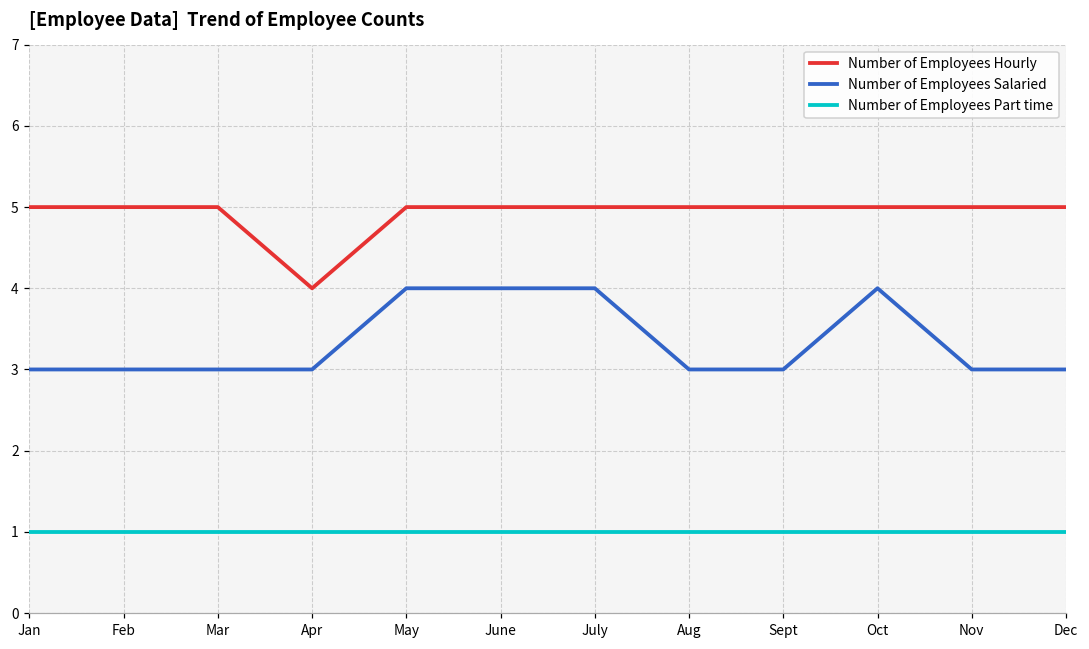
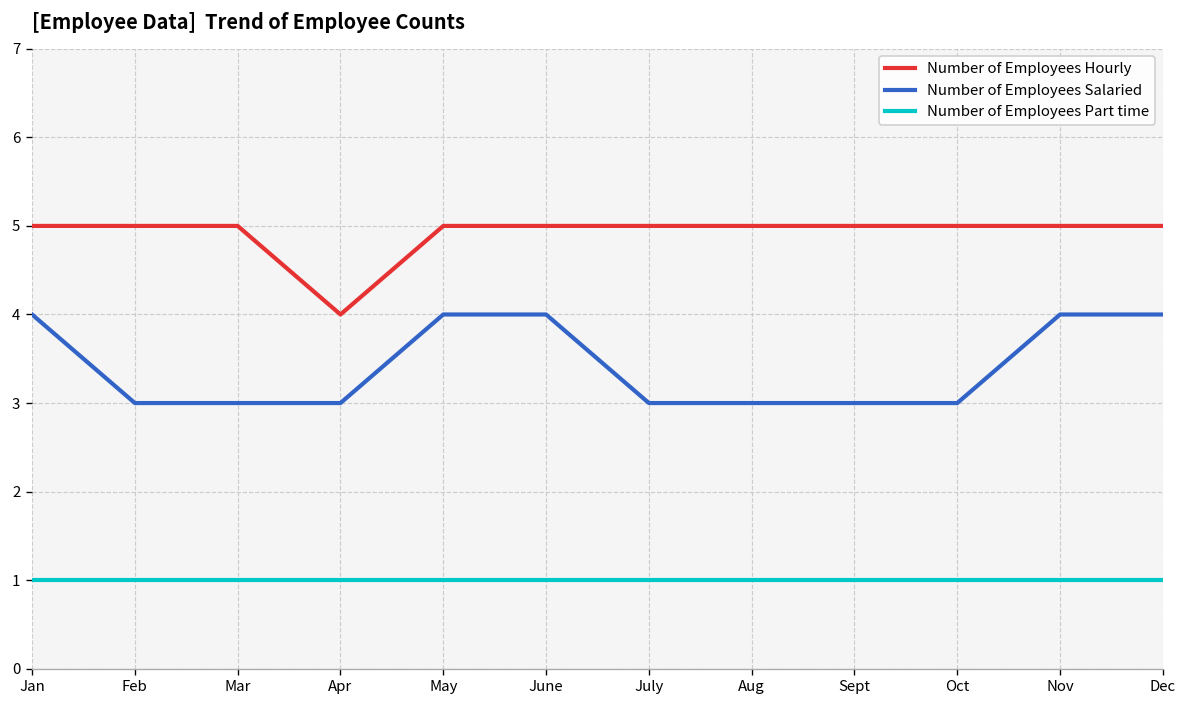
  {
    "Number of Employees Hourly": {
      "Jan": 5,
      "Feb": 5,
      "Mar": 5,
      "Apr": 4,
      "May": 5,
      "June": 5,
      "July": 5,
      "Aug": 5,
      "Sept": 5,
      "Oct": 5,
      "Nov": 5,
      "Dec": 5
    },
    "Number of Employees Salaried": {
-     "Jan": 3,
+     "Jan": 4,
      "Feb": 3,
      "Mar": 3,
      "Apr": 3,
      "May": 4,
      "June": 4,
-     "July": 4,
+     "July": 3,
      "Aug": 3,
      "Sept": 3,
-     "Oct": 4,
-     "Nov": 3,
-     "Dec": 3
+     "Oct": 3,
+     "Nov": 4,
+     "Dec": 4
    },
    "Number of Employees Part time": {
      "Jan": 1,
      "Feb": 1,
      "Mar": 1,
      "Apr": 1,
      "May": 1,
      "June": 1,
      "July": 1,
      "Aug": 1,
      "Sept": 1,
      "Oct": 1,
      "Nov": 1,
      "Dec": 1
    }
  }
